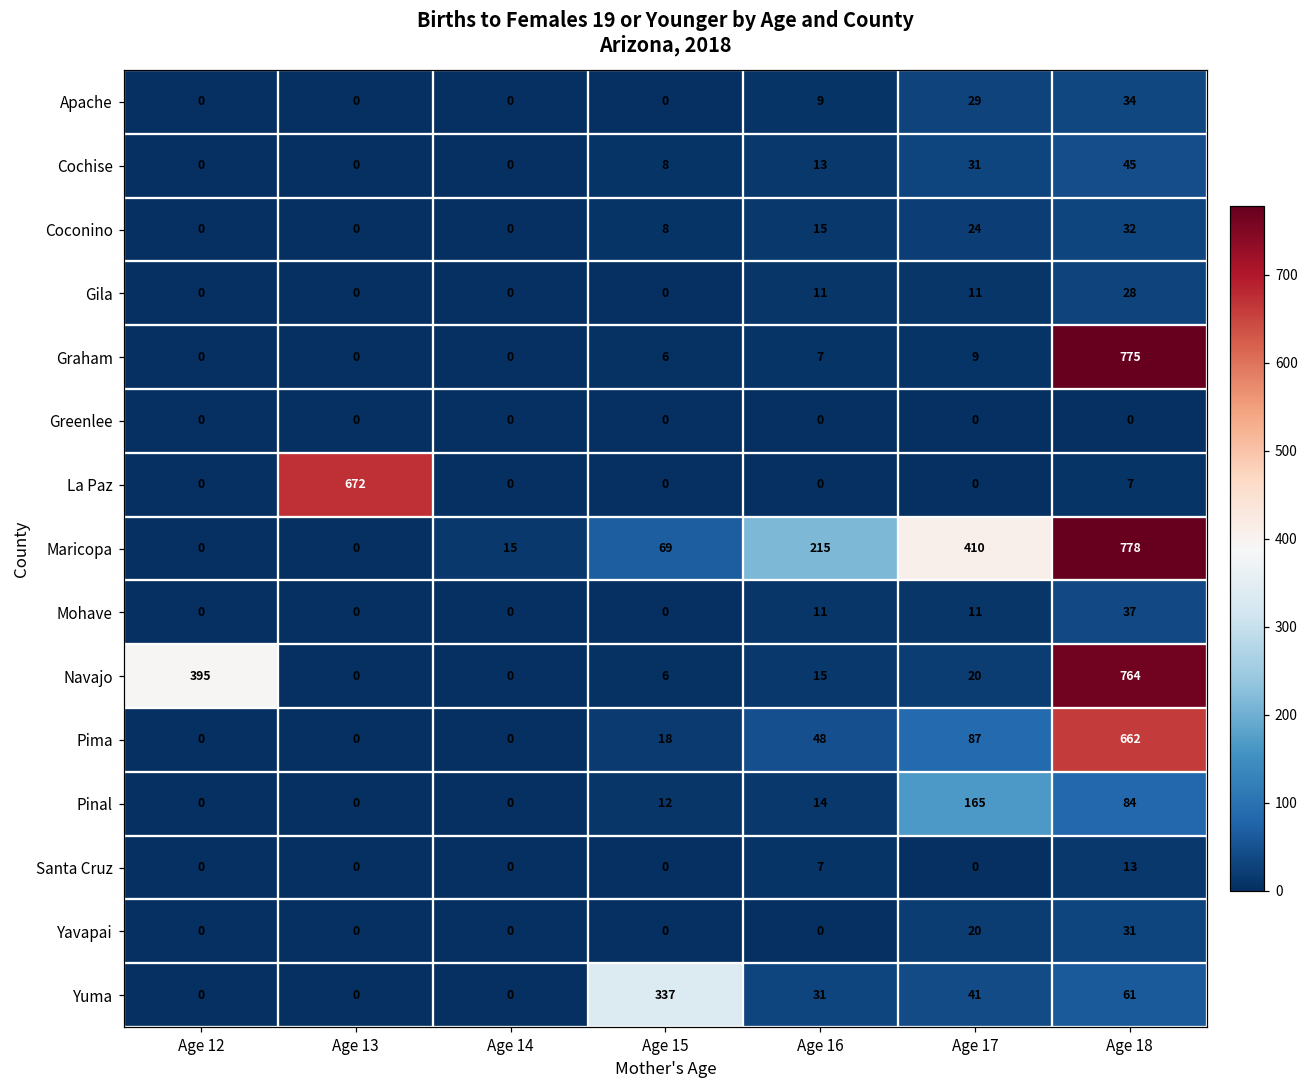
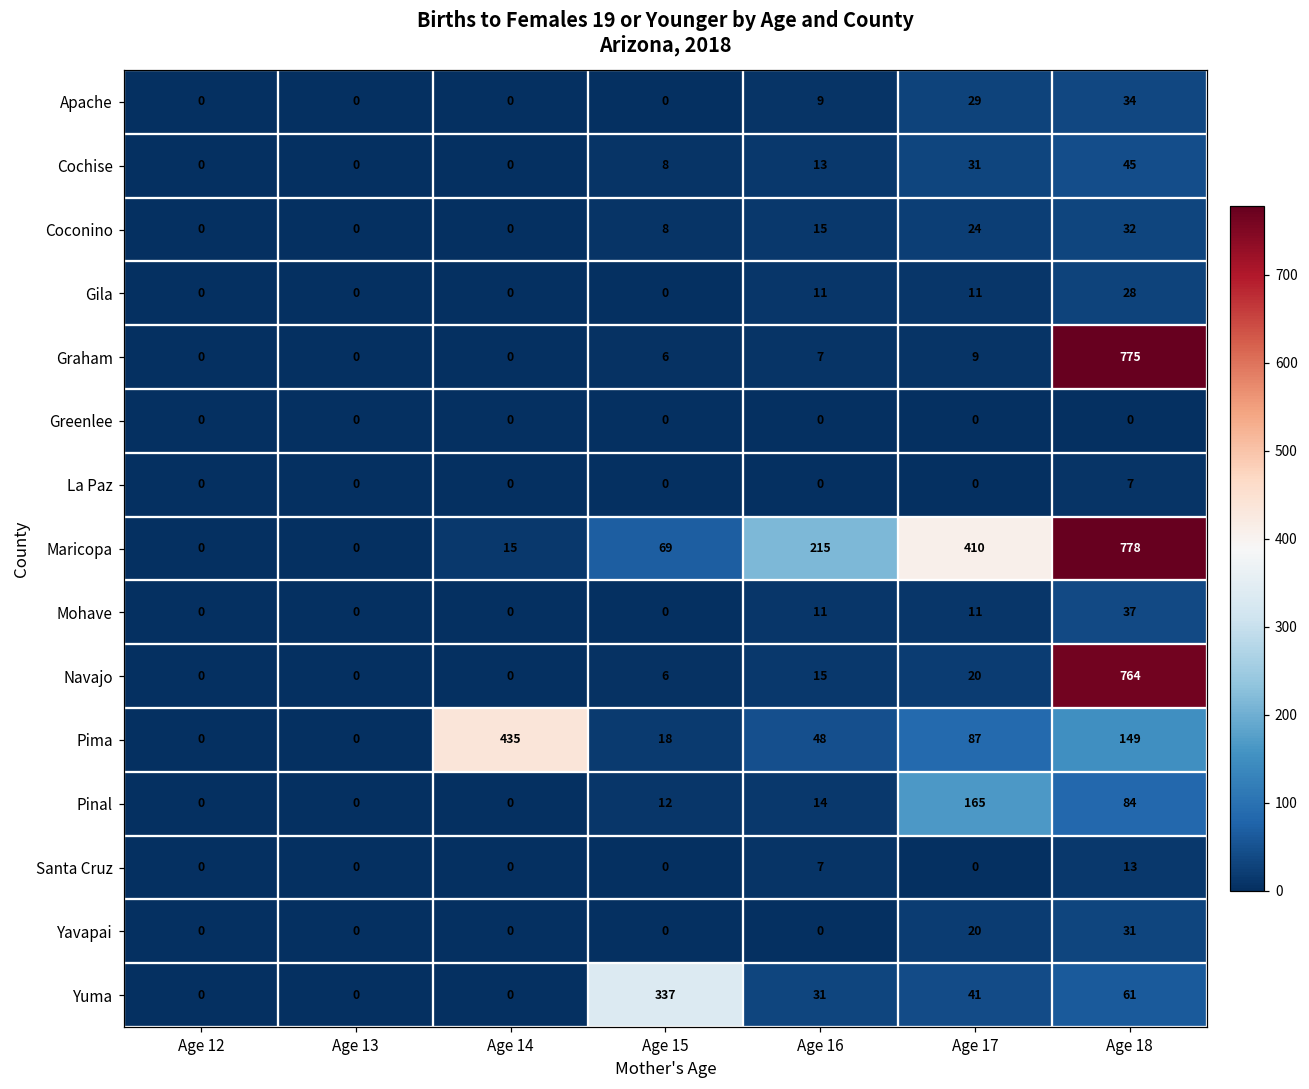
  {
    "Apache": {
      "Age 12": 0,
      "Age 13": 0,
      "Age 14": 0,
      "Age 15": 0,
      "Age 16": 9,
      "Age 17": 29,
      "Age 18": 34
    },
    "Cochise": {
      "Age 12": 0,
      "Age 13": 0,
      "Age 14": 0,
      "Age 15": 8,
      "Age 16": 13,
      "Age 17": 31,
      "Age 18": 45
    },
    "Coconino": {
      "Age 12": 0,
      "Age 13": 0,
      "Age 14": 0,
      "Age 15": 8,
      "Age 16": 15,
      "Age 17": 24,
      "Age 18": 32
    },
    "Gila": {
      "Age 12": 0,
      "Age 13": 0,
      "Age 14": 0,
      "Age 15": 0,
      "Age 16": 11,
      "Age 17": 11,
      "Age 18": 28
    },
    "Graham": {
      "Age 12": 0,
      "Age 13": 0,
      "Age 14": 0,
      "Age 15": 6,
      "Age 16": 7,
      "Age 17": 9,
      "Age 18": 775
    },
    "Greenlee": {
      "Age 12": 0,
      "Age 13": 0,
      "Age 14": 0,
      "Age 15": 0,
      "Age 16": 0,
      "Age 17": 0,
      "Age 18": 0
    },
    "La Paz": {
      "Age 12": 0,
-     "Age 13": 672,
+     "Age 13": 0,
      "Age 14": 0,
      "Age 15": 0,
      "Age 16": 0,
      "Age 17": 0,
      "Age 18": 7
    },
    "Maricopa": {
      "Age 12": 0,
      "Age 13": 0,
      "Age 14": 15,
      "Age 15": 69,
      "Age 16": 215,
      "Age 17": 410,
      "Age 18": 778
    },
    "Mohave": {
      "Age 12": 0,
      "Age 13": 0,
      "Age 14": 0,
      "Age 15": 0,
      "Age 16": 11,
      "Age 17": 11,
      "Age 18": 37
    },
    "Navajo": {
-     "Age 12": 395,
+     "Age 12": 0,
      "Age 13": 0,
      "Age 14": 0,
      "Age 15": 6,
      "Age 16": 15,
      "Age 17": 20,
      "Age 18": 764
    },
    "Pima": {
      "Age 12": 0,
      "Age 13": 0,
-     "Age 14": 0,
+     "Age 14": 435,
      "Age 15": 18,
      "Age 16": 48,
      "Age 17": 87,
-     "Age 18": 662
+     "Age 18": 149
    },
    "Pinal": {
      "Age 12": 0,
      "Age 13": 0,
      "Age 14": 0,
      "Age 15": 12,
      "Age 16": 14,
      "Age 17": 165,
      "Age 18": 84
    },
    "Santa Cruz": {
      "Age 12": 0,
      "Age 13": 0,
      "Age 14": 0,
      "Age 15": 0,
      "Age 16": 7,
      "Age 17": 0,
      "Age 18": 13
    },
    "Yavapai": {
      "Age 12": 0,
      "Age 13": 0,
      "Age 14": 0,
      "Age 15": 0,
      "Age 16": 0,
      "Age 17": 20,
      "Age 18": 31
    },
    "Yuma": {
      "Age 12": 0,
      "Age 13": 0,
      "Age 14": 0,
      "Age 15": 337,
      "Age 16": 31,
      "Age 17": 41,
      "Age 18": 61
    }
  }
